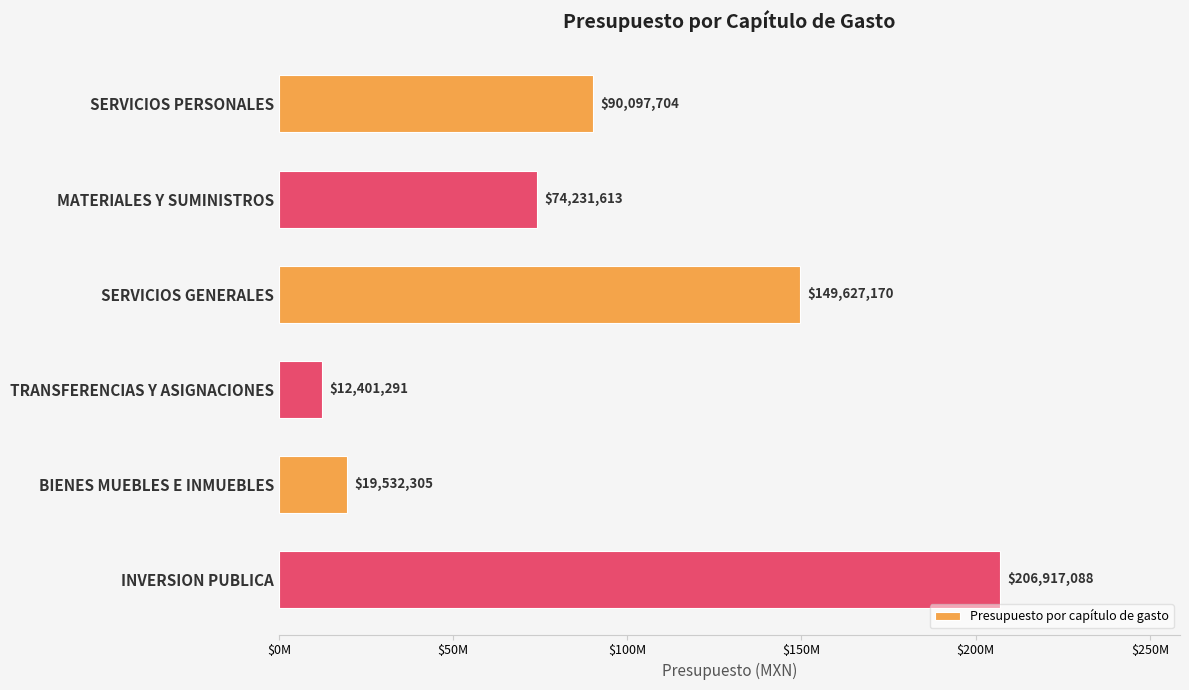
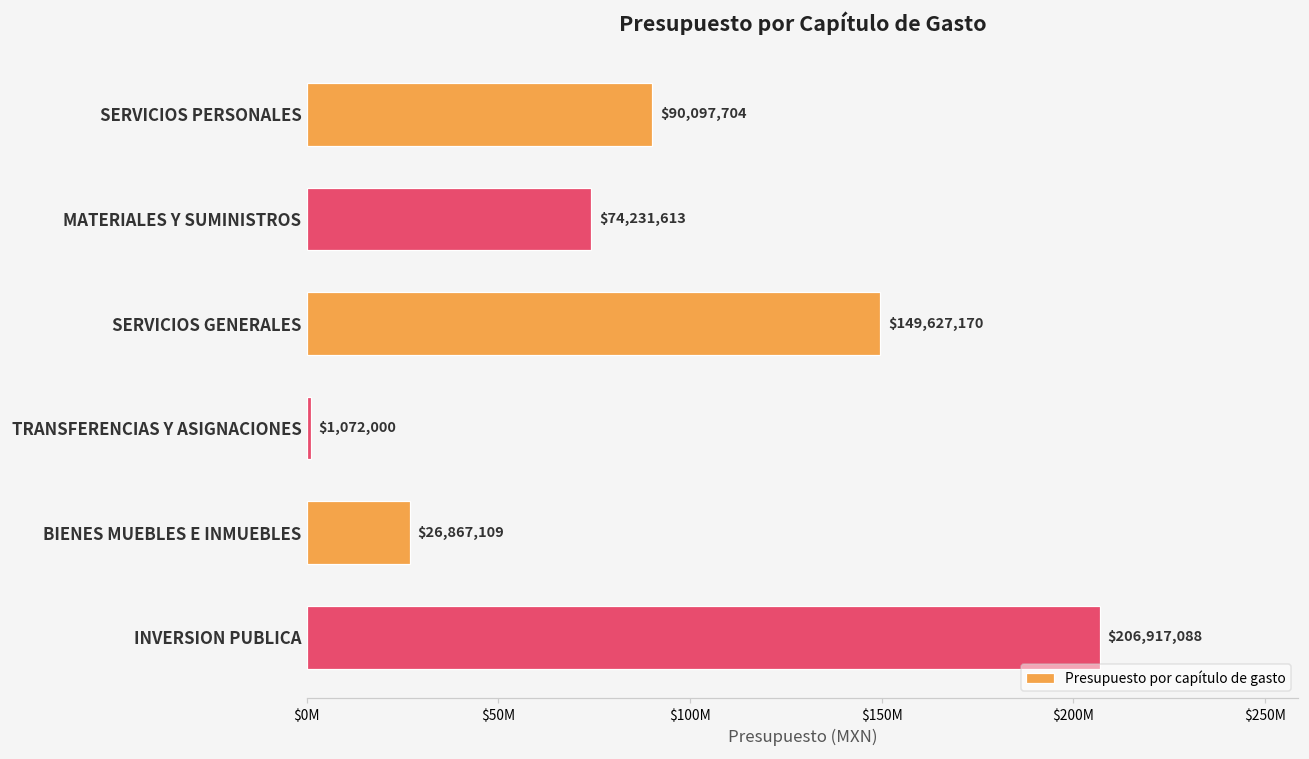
  {
    "SERVICIOS PERSONALES": "$90,097,704",
    "MATERIALES Y SUMINISTROS": "$74,231,613",
    "SERVICIOS GENERALES": "$149,627,170",
-   "TRANSFERENCIAS Y ASIGNACIONES": "$12,401,291",
-   "BIENES MUEBLES E INMUEBLES": "$19,532,305",
+   "TRANSFERENCIAS Y ASIGNACIONES": "$1,072,000",
+   "BIENES MUEBLES E INMUEBLES": "$26,867,109",
    "INVERSION PUBLICA": "$206,917,088"
  }
